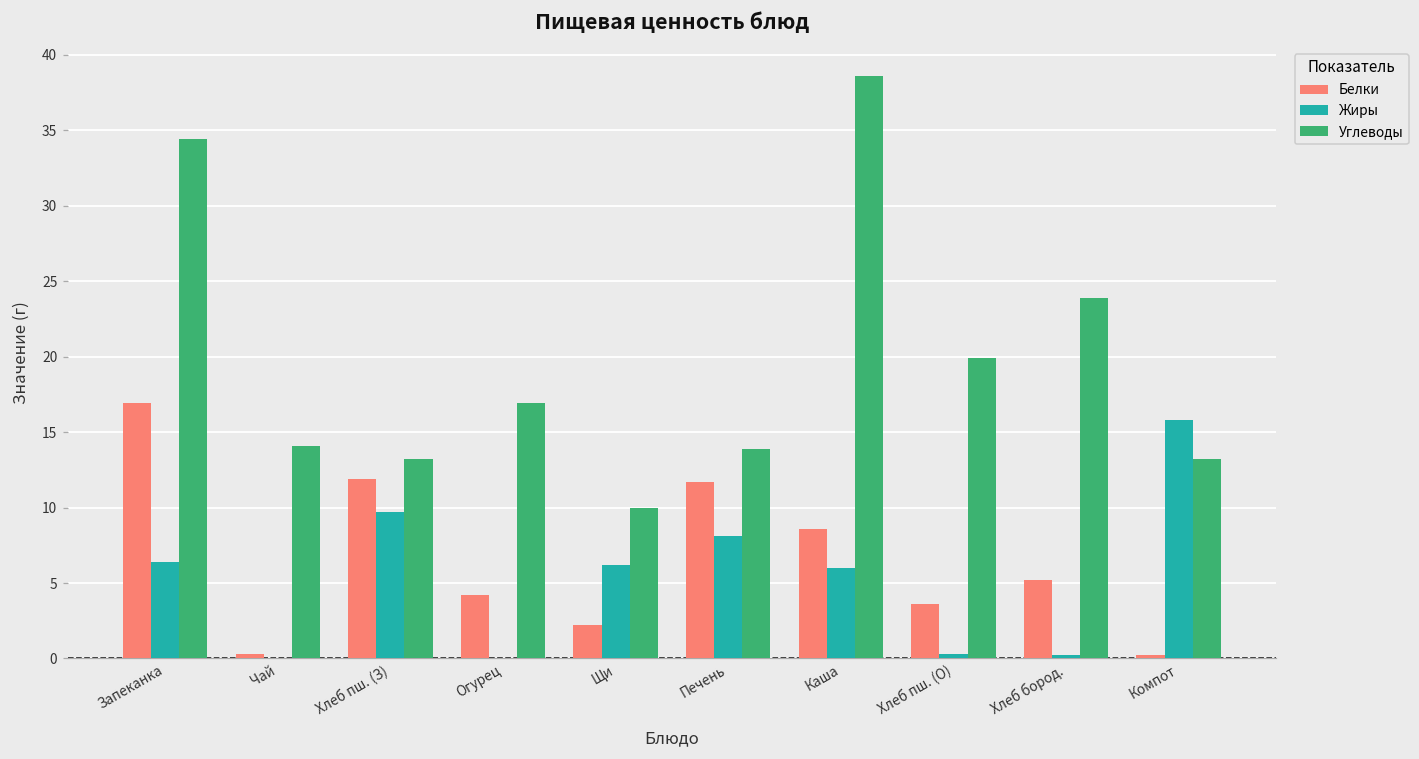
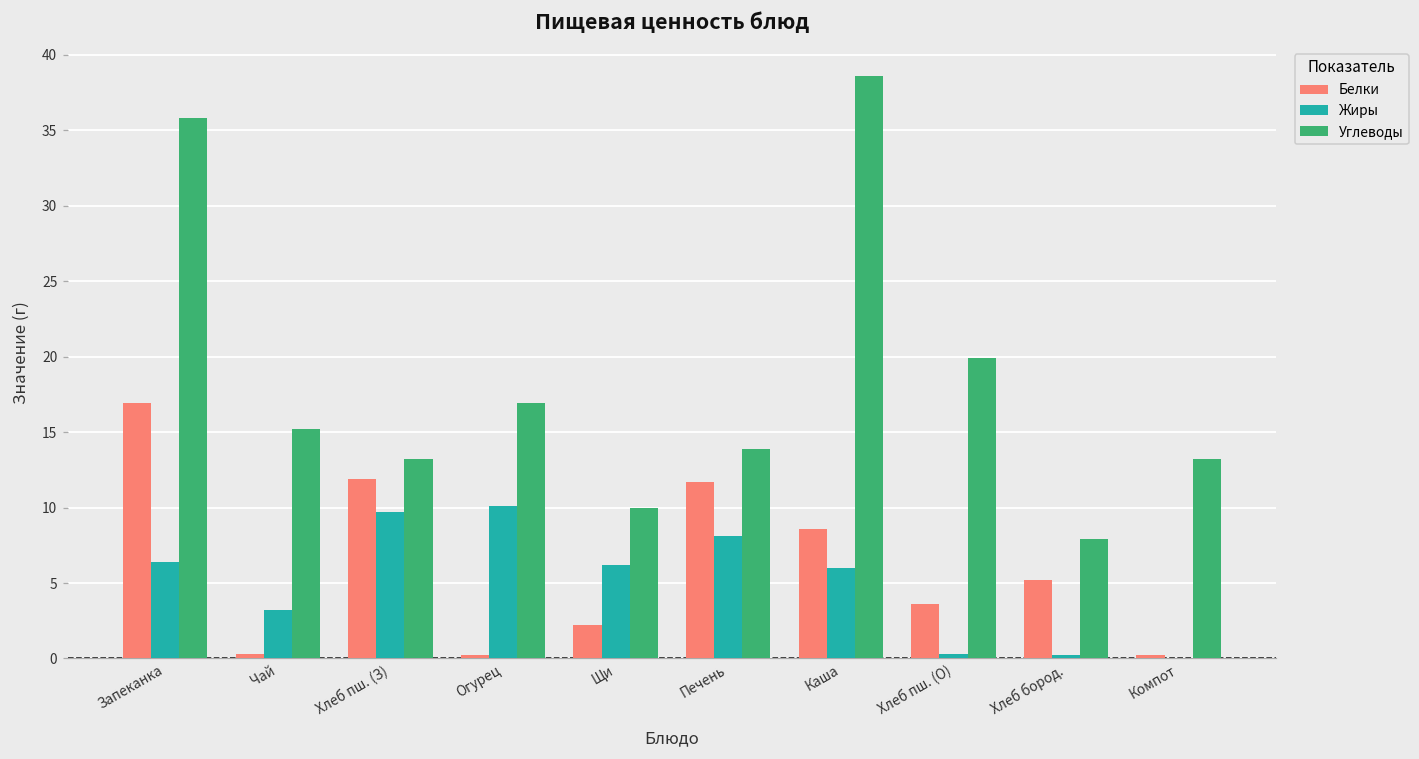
  {
    "Белки": {
      "Запеканка": 16.9,
      "Чай": 0.3,
      "Хлеб пш. (З)": 11.9,
-     "Огурец": 4.2,
+     "Огурец": 0.2,
      "Щи": 2.2,
      "Печень": 11.7,
      "Каша": 8.6,
      "Хлеб пш. (О)": 3.6,
      "Хлеб бород.": 5.2,
      "Компот": 0.2
    },
    "Жиры": {
      "Запеканка": 6.4,
-     "Чай": 0.0,
+     "Чай": 3.2,
      "Хлеб пш. (З)": 9.7,
-     "Огурец": 0.0,
+     "Огурец": 10.1,
      "Щи": 6.2,
      "Печень": 8.1,
      "Каша": 6.0,
      "Хлеб пш. (О)": 0.3,
      "Хлеб бород.": 0.2,
-     "Компот": 15.8
+     "Компот": 0.0
    },
    "Углеводы": {
-     "Запеканка": 34.4,
-     "Чай": 14.1,
+     "Запеканка": 35.8,
+     "Чай": 15.2,
      "Хлеб пш. (З)": 13.2,
      "Огурец": 16.9,
      "Щи": 10.0,
      "Печень": 13.9,
      "Каша": 38.6,
      "Хлеб пш. (О)": 19.9,
-     "Хлеб бород.": 23.9,
+     "Хлеб бород.": 7.9,
      "Компот": 13.2
    }
  }
